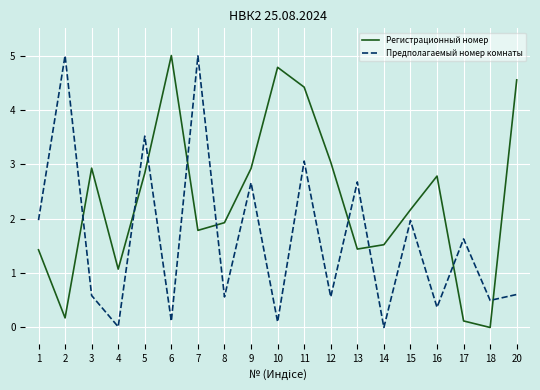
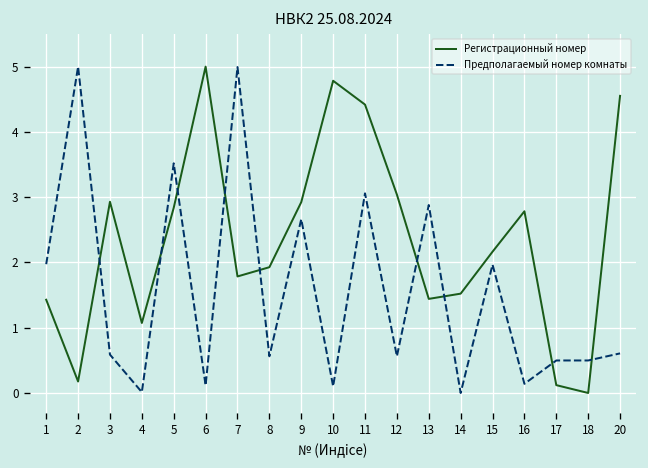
  {
    "Регистрационный номер": {
      "1": 1.4,
      "2": 0.2,
      "3": 2.9,
      "4": 1.1,
      "5": 2.8,
      "6": 5.0,
      "7": 1.8,
      "8": 1.9,
      "9": 2.9,
      "10": 4.8,
      "11": 4.4,
      "12": 3.0,
      "13": 1.4,
      "14": 1.5,
      "15": 2.2,
      "16": 2.8,
      "17": 0.1,
      "18": 0.0,
      "20": 4.6
    },
    "Предполагаемый номер комнаты": {
      "1": 2.0,
      "2": 5.0,
      "3": 0.6,
      "4": 0.0,
      "5": 3.5,
      "6": 0.1,
      "7": 5.0,
      "8": 0.6,
      "9": 2.7,
      "10": 0.1,
      "11": 3.1,
      "12": 0.6,
-     "13": 2.7,
+     "13": 2.9,
      "14": 0.0,
      "15": 2.0,
-     "16": 0.4,
-     "17": 1.6,
+     "16": 0.1,
+     "17": 0.5,
      "18": 0.5,
      "20": 0.6
    }
  }
